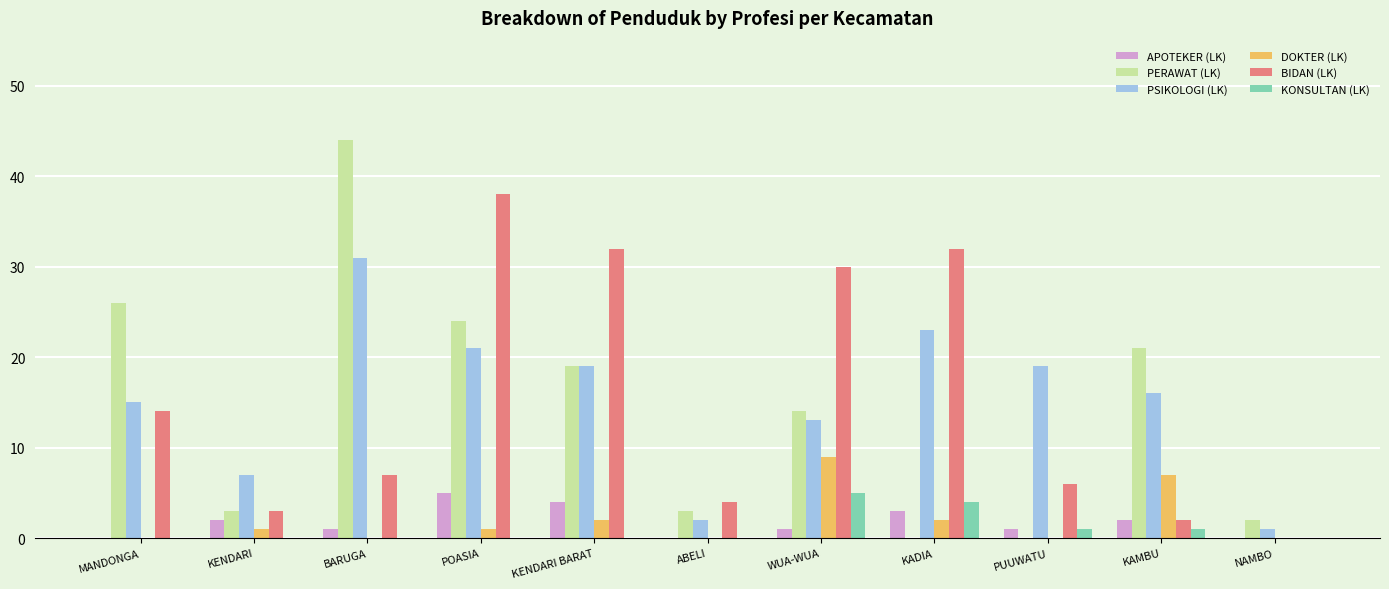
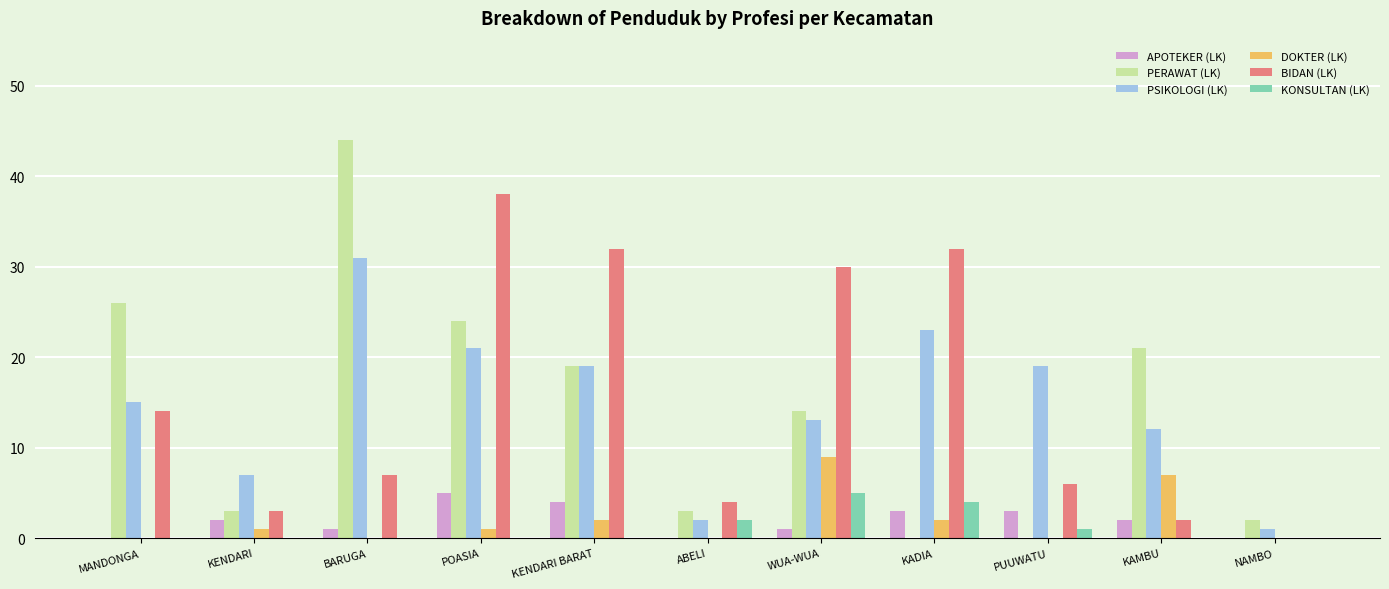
  {
    "APOTEKER (LK)": {
      "MANDONGA": 0,
      "KENDARI": 2,
      "BARUGA": 1,
      "POASIA": 5,
      "KENDARI BARAT": 4,
      "ABELI": 0,
      "WUA-WUA": 1,
      "KADIA": 3,
-     "PUUWATU": 1,
+     "PUUWATU": 3,
      "KAMBU": 2,
      "NAMBO": 0
    },
    "PERAWAT (LK)": {
      "MANDONGA": 26,
      "KENDARI": 3,
      "BARUGA": 44,
      "POASIA": 24,
      "KENDARI BARAT": 19,
      "ABELI": 3,
      "WUA-WUA": 14,
      "KADIA": 0,
      "PUUWATU": 0,
      "KAMBU": 21,
      "NAMBO": 2
    },
    "PSIKOLOGI (LK)": {
      "MANDONGA": 15,
      "KENDARI": 7,
      "BARUGA": 31,
      "POASIA": 21,
      "KENDARI BARAT": 19,
      "ABELI": 2,
      "WUA-WUA": 13,
      "KADIA": 23,
      "PUUWATU": 19,
-     "KAMBU": 16,
+     "KAMBU": 12,
      "NAMBO": 1
    },
    "DOKTER (LK)": {
      "MANDONGA": 0,
      "KENDARI": 1,
      "BARUGA": 0,
      "POASIA": 1,
      "KENDARI BARAT": 2,
      "ABELI": 0,
      "WUA-WUA": 9,
      "KADIA": 2,
      "PUUWATU": 0,
      "KAMBU": 7,
      "NAMBO": 0
    },
    "BIDAN (LK)": {
      "MANDONGA": 14,
      "KENDARI": 3,
      "BARUGA": 7,
      "POASIA": 38,
      "KENDARI BARAT": 32,
      "ABELI": 4,
      "WUA-WUA": 30,
      "KADIA": 32,
      "PUUWATU": 6,
      "KAMBU": 2,
      "NAMBO": 0
    },
    "KONSULTAN (LK)": {
      "MANDONGA": 0,
      "KENDARI": 0,
      "BARUGA": 0,
      "POASIA": 0,
      "KENDARI BARAT": 0,
-     "ABELI": 0,
+     "ABELI": 2,
      "WUA-WUA": 5,
      "KADIA": 4,
      "PUUWATU": 1,
-     "KAMBU": 1,
+     "KAMBU": 0,
      "NAMBO": 0
    }
  }
